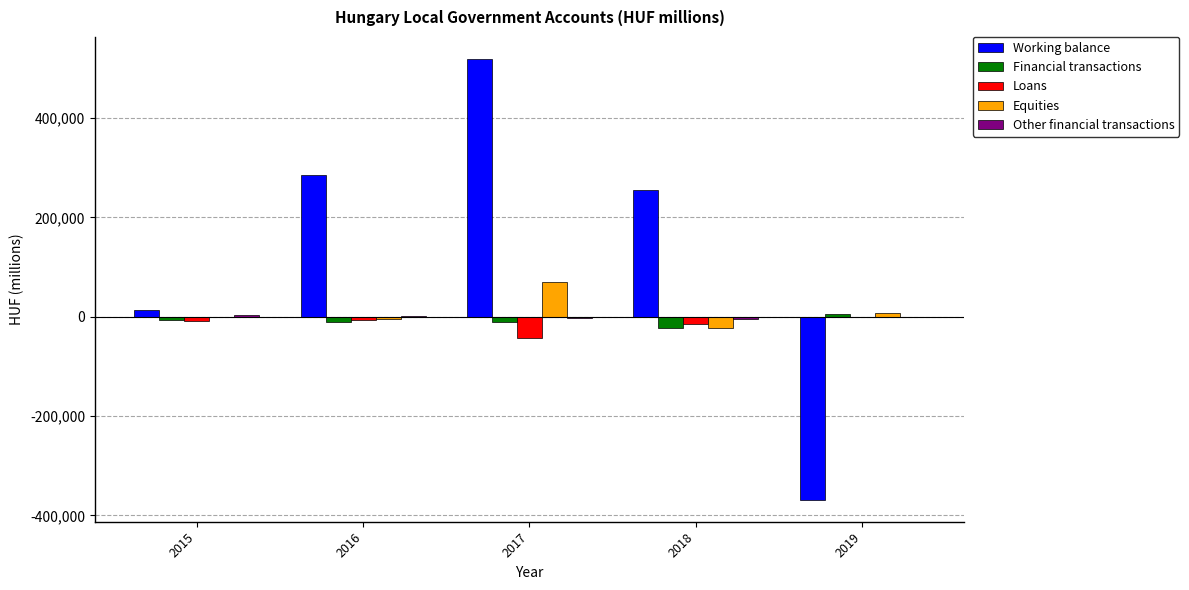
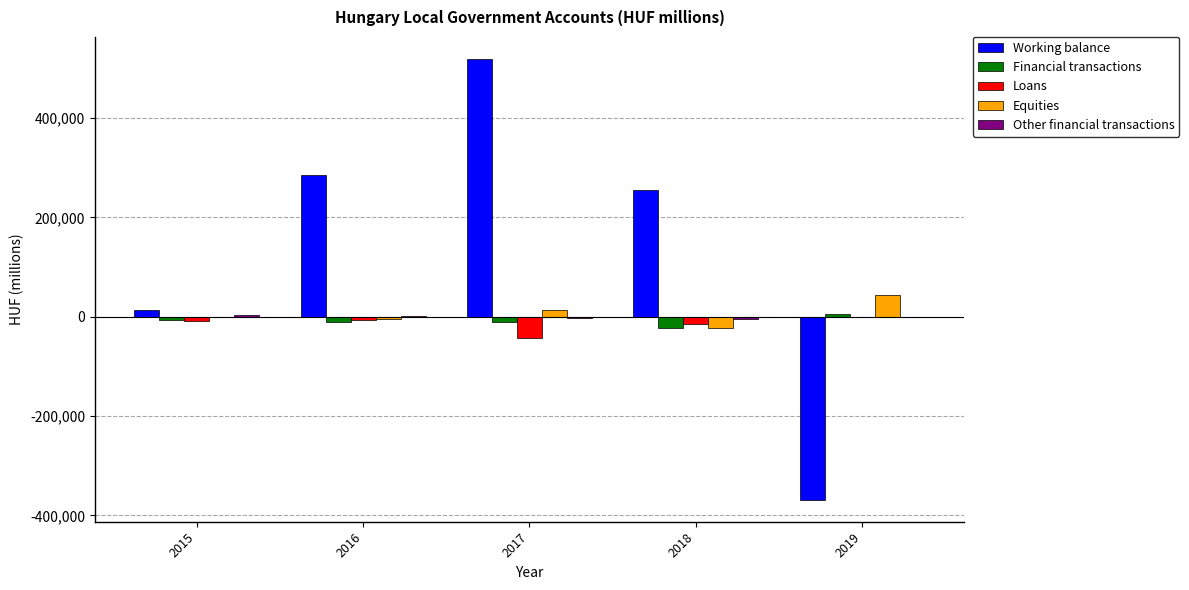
  {
    "Working balance": {
      "2015": "10,000",
      "2016": "280,000",
      "2017": "520,000",
      "2018": "250,000",
      "2019": "-370,000"
    },
    "Financial transactions": {
      "2015": "-10,000",
      "2016": "-10,000",
      "2017": "-10,000",
      "2018": "-20,000",
      "2019": "10,000"
    },
    "Loans": {
      "2015": "-10,000",
      "2016": "-10,000",
      "2017": "-40,000",
      "2018": "-10,000"
    },
    "Equities": {
-     "2017": "70,000",
+     "2017": "10,000",
      "2018": "-20,000",
-     "2019": "10,000"
+     "2019": "40,000"
    },
    "Other financial transactions": {
      "2018": "-10,000",
      "2019": "0"
    }
  }
